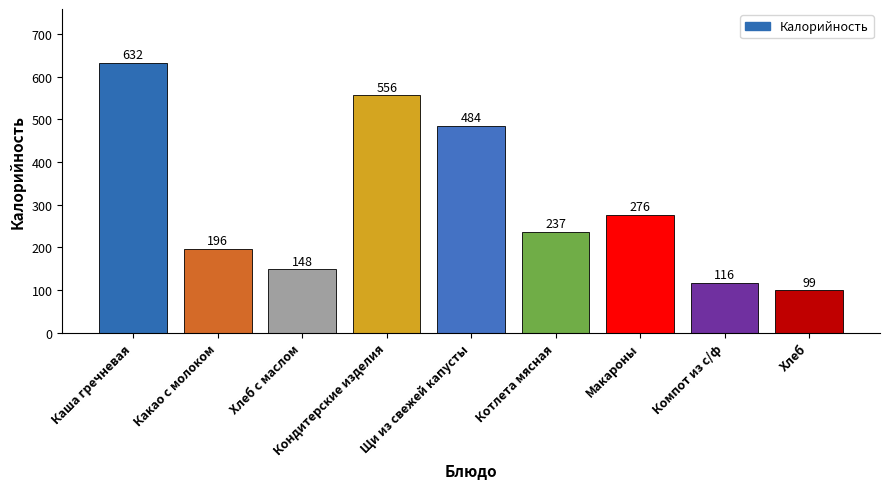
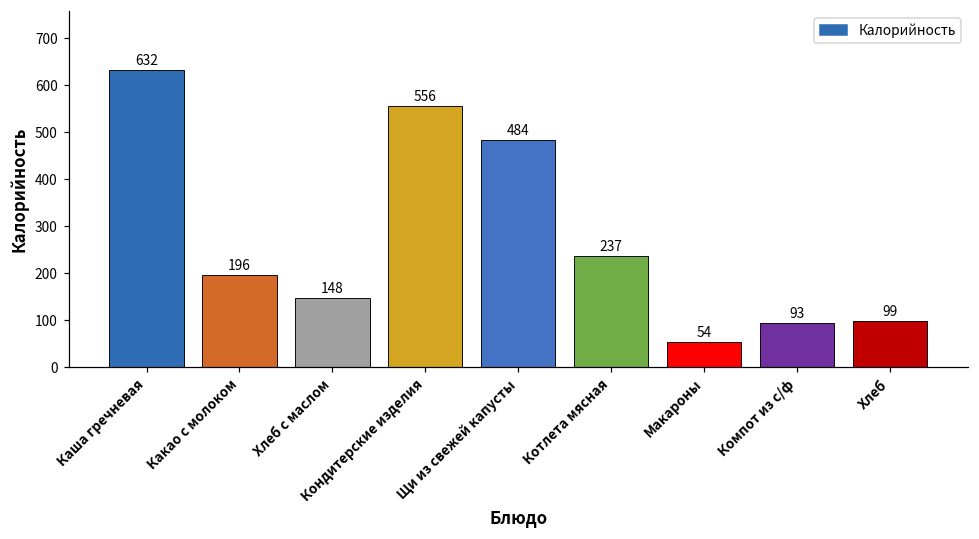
  {
    "Каша гречневая": 632,
    "Какао с молоком": 196,
    "Хлеб с маслом": 148,
    "Кондитерские изделия": 556,
    "Щи из свежей капусты": 484,
    "Котлета мясная": 237,
-   "Макароны": 276,
-   "Компот из с/ф": 116,
+   "Макароны": 54,
+   "Компот из с/ф": 93,
    "Хлеб": 99
  }
